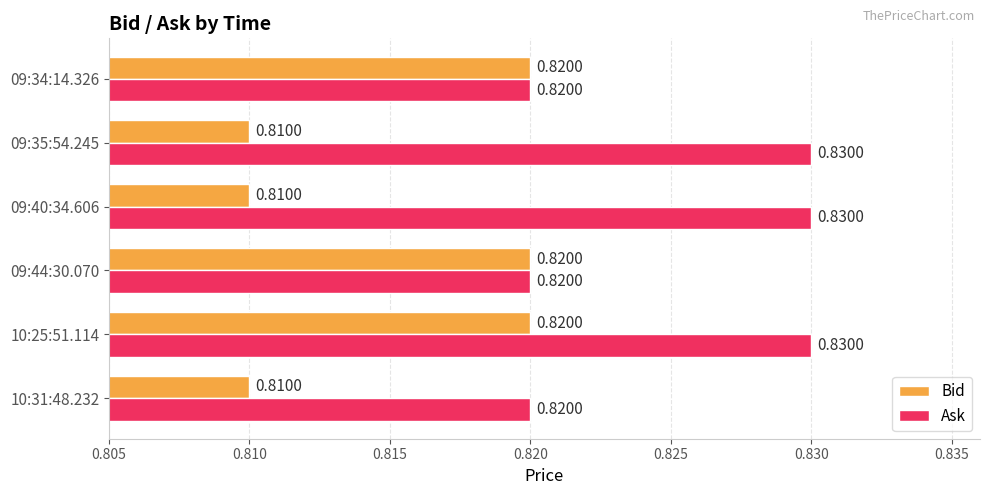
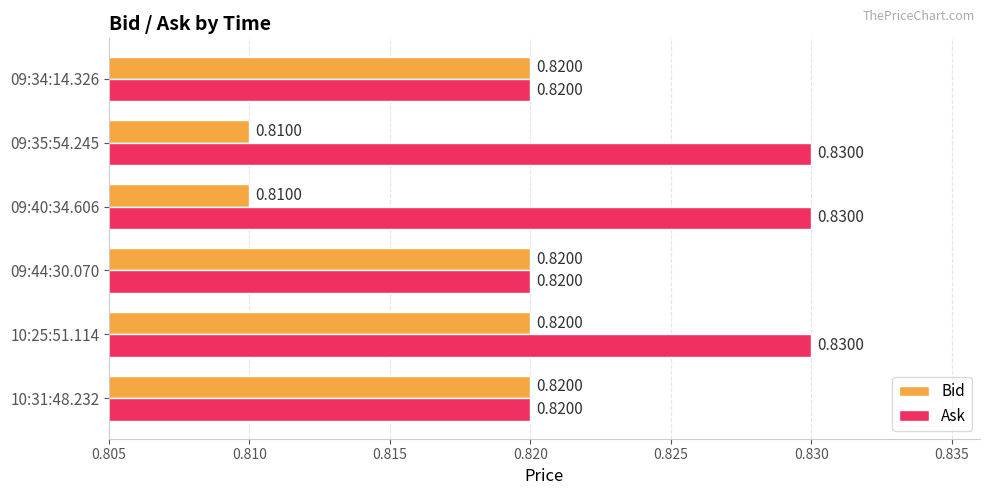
  {
    "Bid": {
      "09:34:14.326": 0.8200,
      "09:35:54.245": 0.8100,
      "09:40:34.606": 0.8100,
      "09:44:30.070": 0.8200,
      "10:25:51.114": 0.8200,
-     "10:31:48.232": 0.8100
+     "10:31:48.232": 0.8200
    },
    "Ask": {
      "09:34:14.326": 0.8200,
      "09:35:54.245": 0.8300,
      "09:40:34.606": 0.8300,
      "09:44:30.070": 0.8200,
      "10:25:51.114": 0.8300,
      "10:31:48.232": 0.8200
    }
  }
